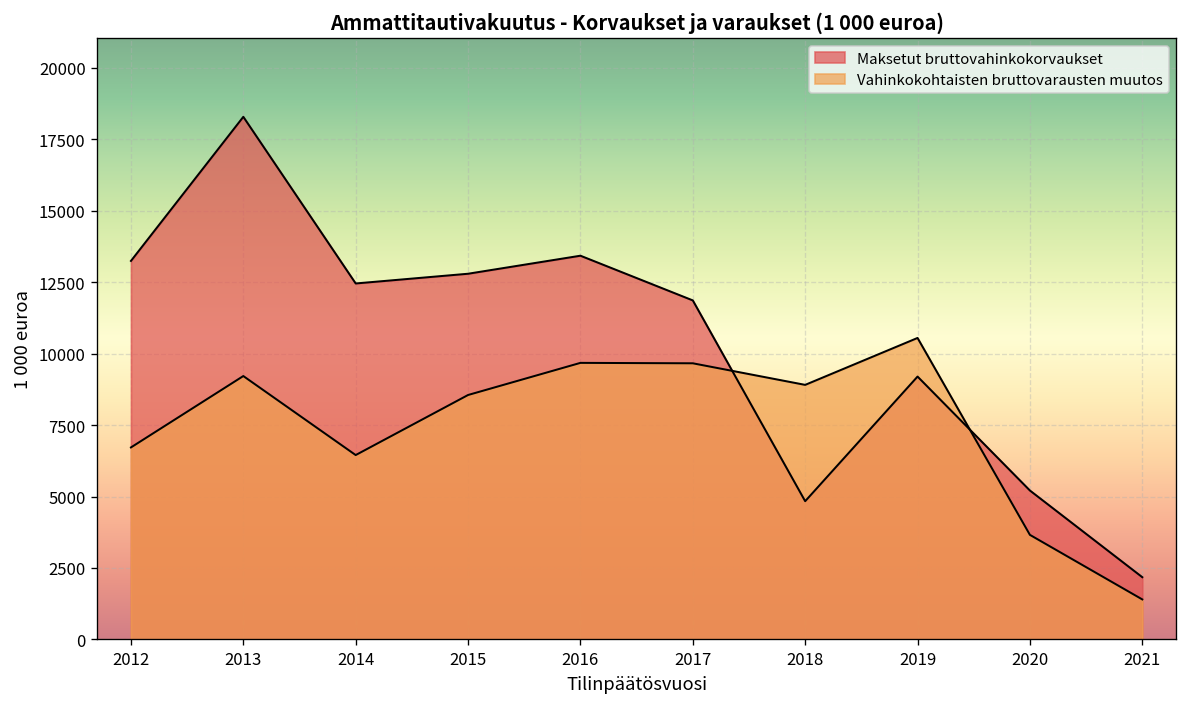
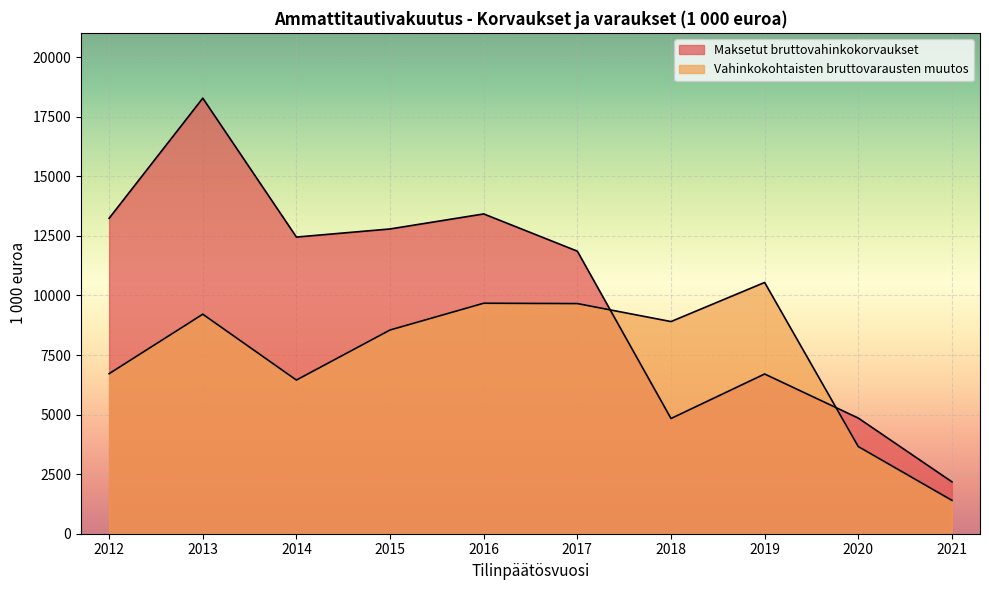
  {
    "Maksetut bruttovahinkokorvaukset": {
      "2012": 13200,
      "2013": 18300,
      "2014": 12500,
      "2015": 12800,
      "2016": 13400,
      "2017": 11900,
      "2018": 4800,
-     "2019": 9200,
-     "2020": 5200,
+     "2019": 6700,
+     "2020": 4900,
      "2021": 2200
    },
    "Vahinkokohtaisten bruttovarausten muutos": {
      "2012": 6700,
      "2013": 9200,
      "2014": 6400,
      "2015": 8600,
      "2016": 9700,
      "2017": 9700,
      "2018": 8900,
      "2019": 10500,
      "2020": 3700,
      "2021": 1400
    }
  }
